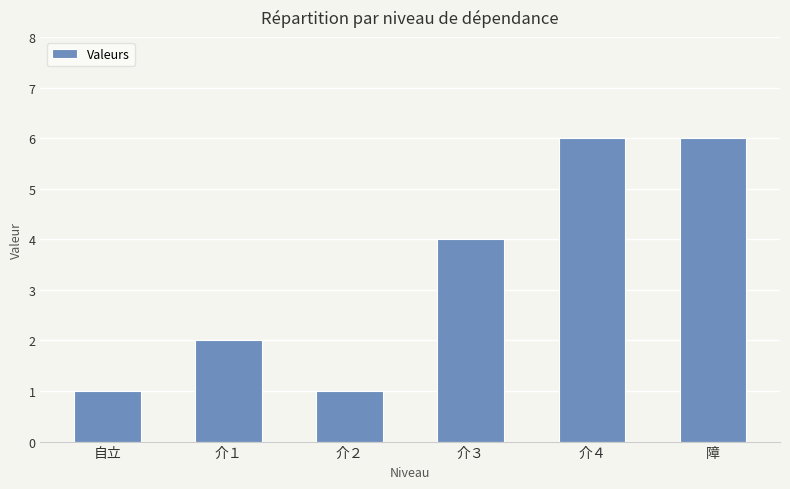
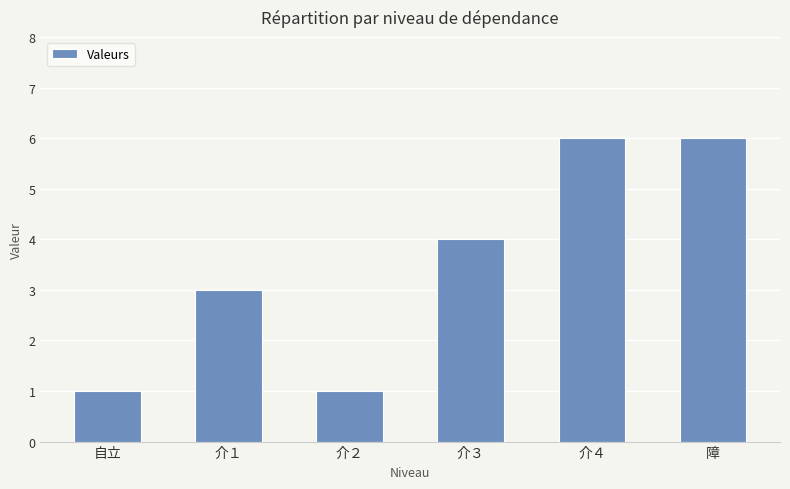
  {
    "自立": 1,
-   "介１": 2,
+   "介１": 3,
    "介２": 1,
    "介３": 4,
    "介４": 6,
    "障": 6
  }
